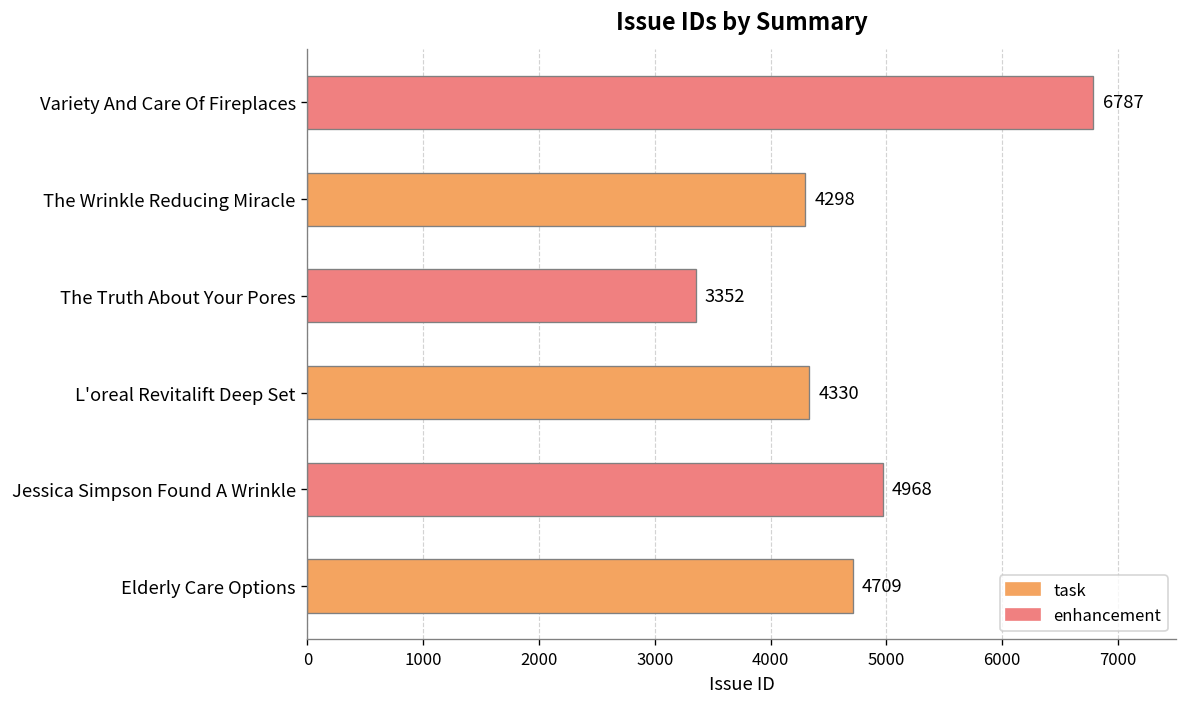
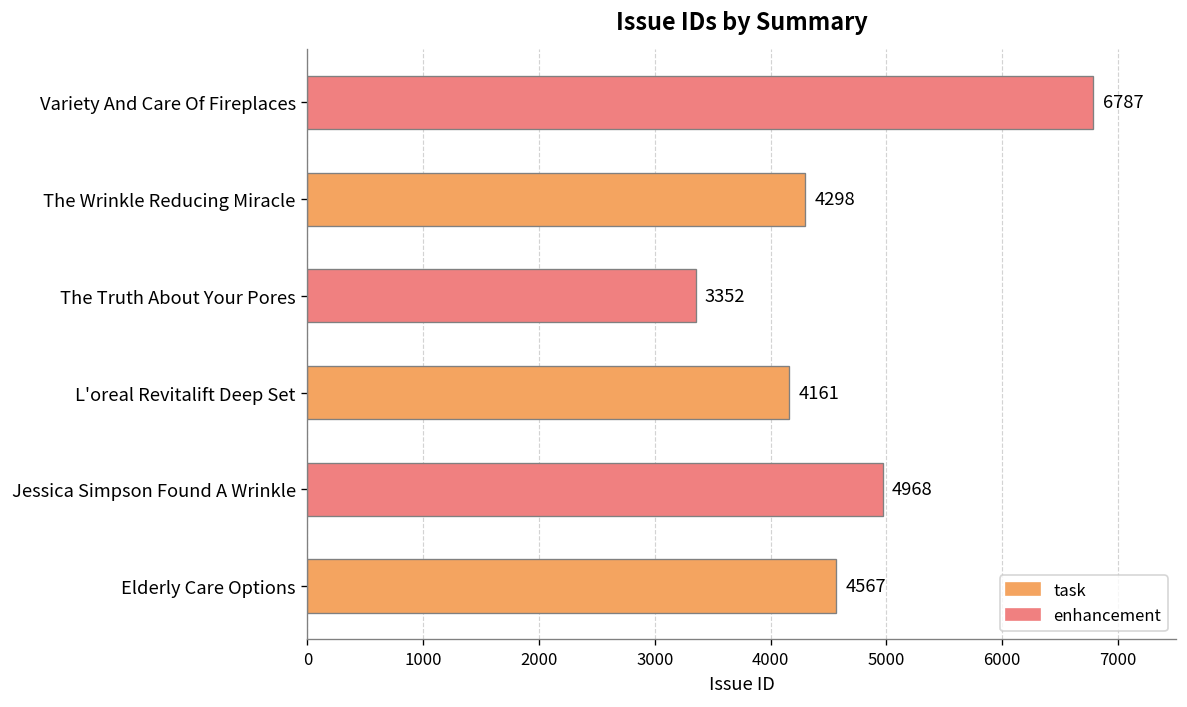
  {
    "Variety And Care Of Fireplaces": 6787,
    "The Wrinkle Reducing Miracle": 4298,
    "The Truth About Your Pores": 3352,
-   "L'oreal Revitalift Deep Set": 4330,
+   "L'oreal Revitalift Deep Set": 4161,
    "Jessica Simpson Found A Wrinkle": 4968,
-   "Elderly Care Options": 4709
+   "Elderly Care Options": 4567
  }
